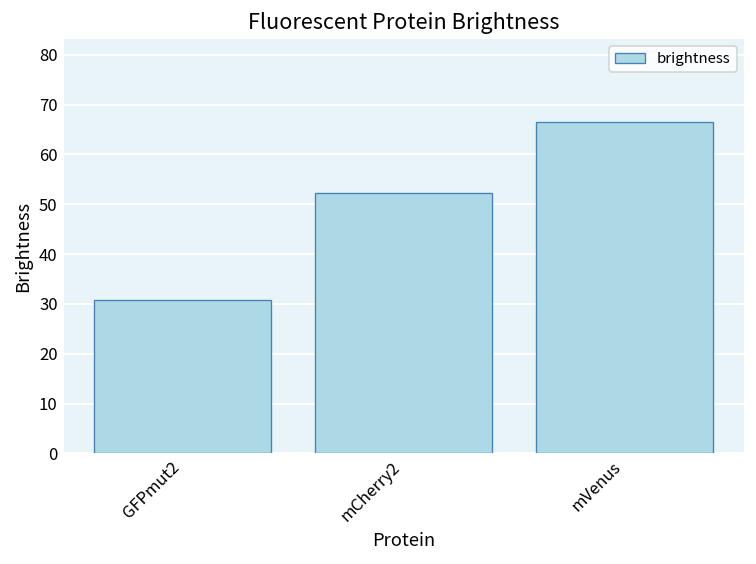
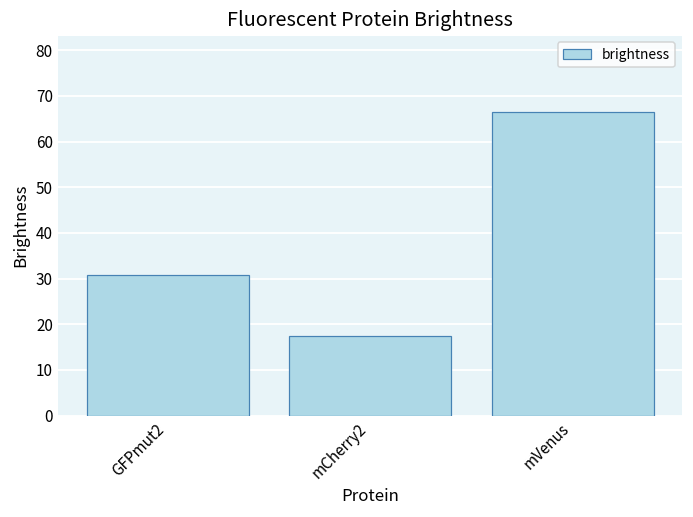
  {
    "GFPmut2": 31,
-   "mCherry2": 52,
+   "mCherry2": 17,
    "mVenus": 67
  }
